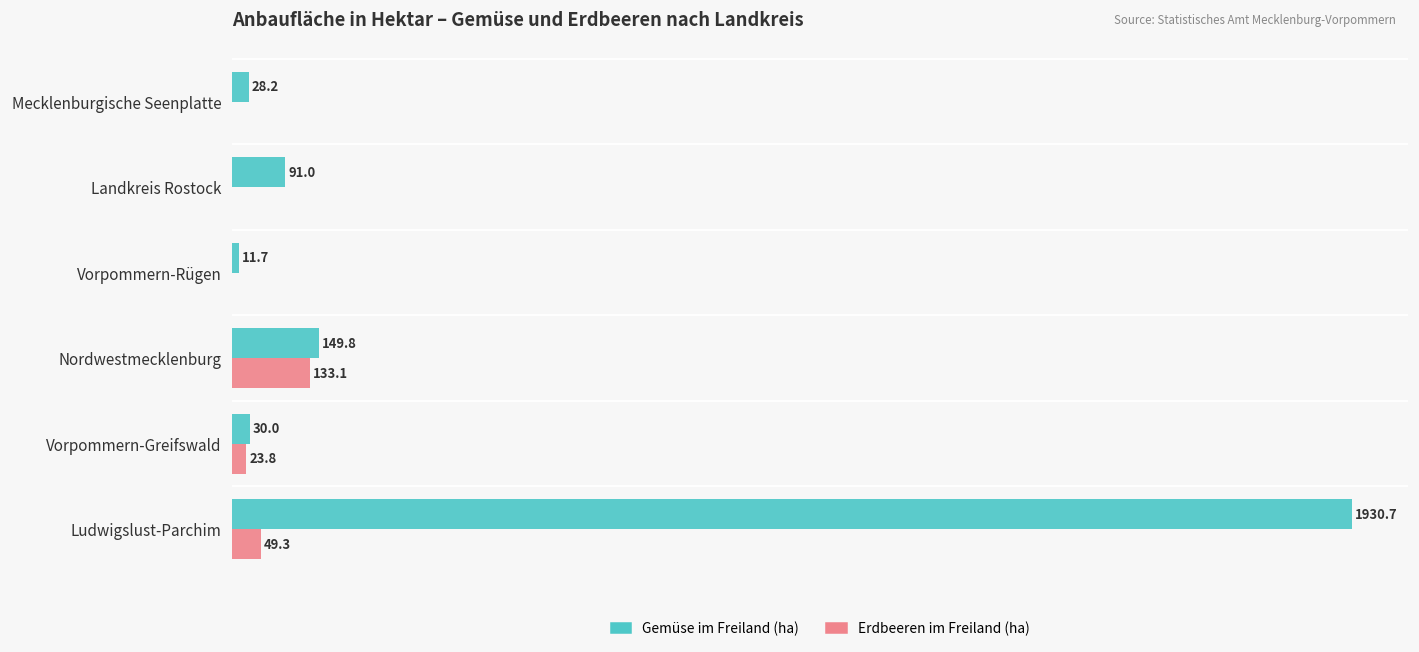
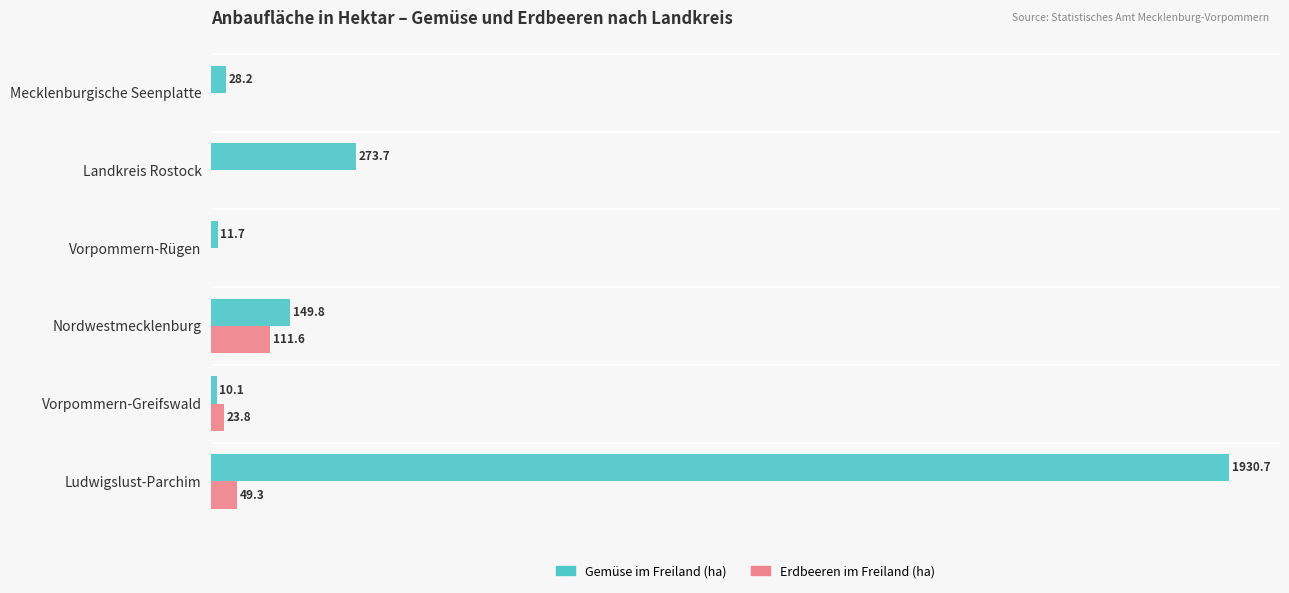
  {
    "Gemüse im Freiland (ha)": {
      "Mecklenburgische Seenplatte": 28.2,
-     "Landkreis Rostock": 91.0,
+     "Landkreis Rostock": 273.7,
      "Vorpommern-Rügen": 11.7,
      "Nordwestmecklenburg": 149.8,
-     "Vorpommern-Greifswald": 30.0,
+     "Vorpommern-Greifswald": 10.1,
      "Ludwigslust-Parchim": 1930.7
    },
    "Erdbeeren im Freiland (ha)": {
-     "Nordwestmecklenburg": 133.1,
+     "Nordwestmecklenburg": 111.6,
      "Vorpommern-Greifswald": 23.8,
      "Ludwigslust-Parchim": 49.3
    }
  }
